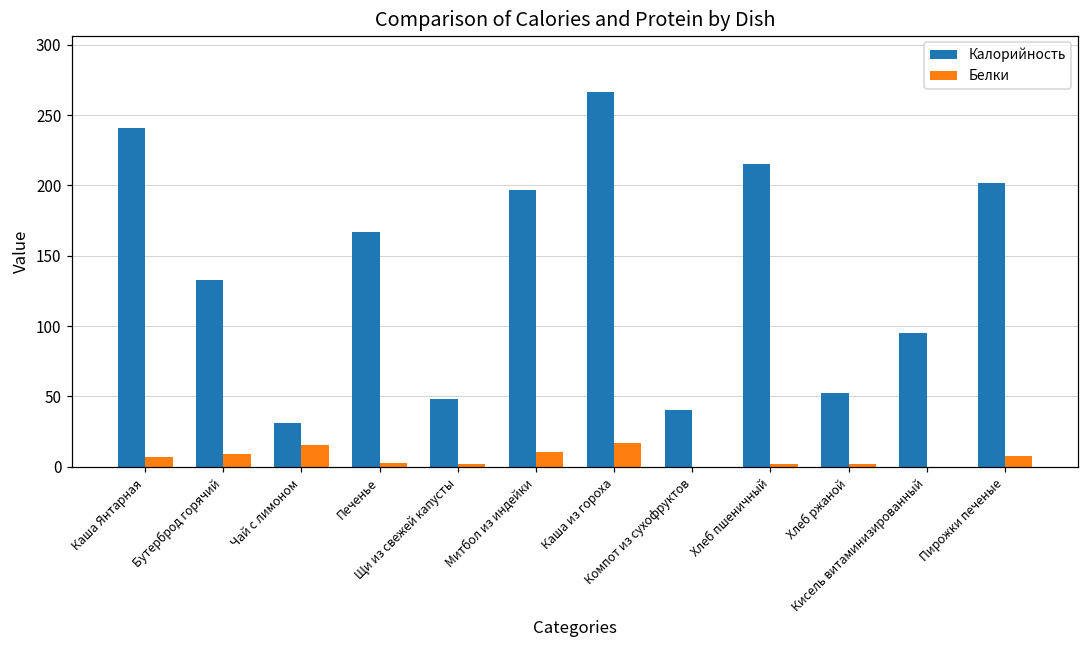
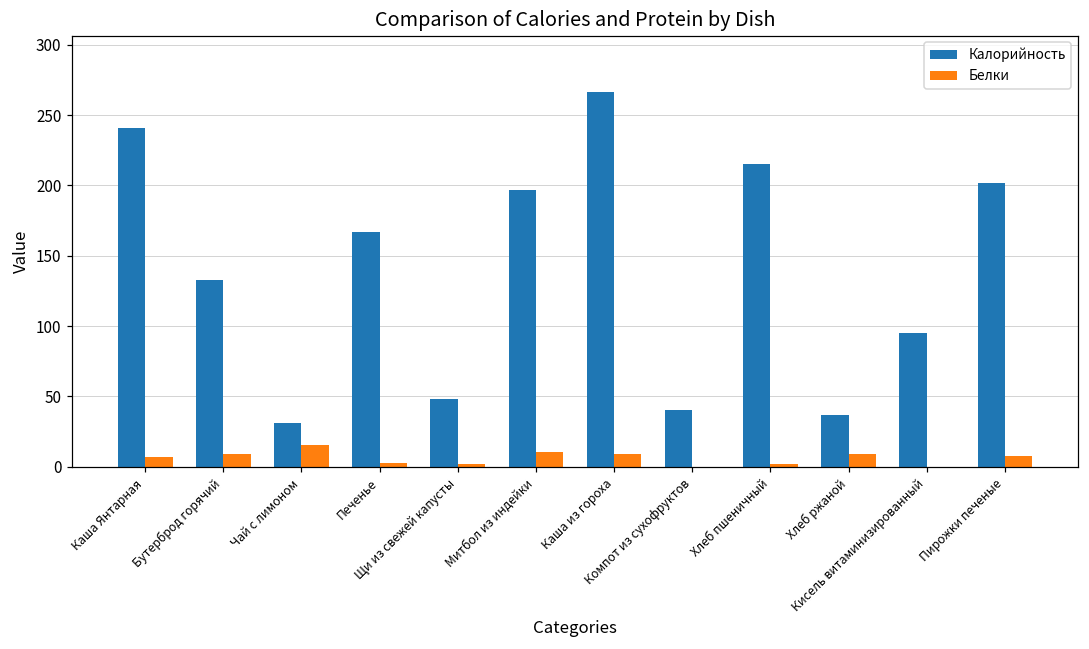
  {
    "Калорийность": {
      "Каша Янтарная": 241,
      "Бутерброд горячий": 133,
      "Чай с лимоном": 31,
      "Печенье": 167,
      "Щи из свежей капусты": 48,
      "Митбол из индейки": 196,
      "Каша из гороха": 266,
      "Компот из сухофруктов": 40,
      "Хлеб пшеничный": 215,
-     "Хлеб ржаной": 52,
+     "Хлеб ржаной": 37,
      "Кисель витаминизированный": 95,
      "Пирожки печеные": 202
    },
    "Белки": {
      "Каша Янтарная": 7,
      "Бутерброд горячий": 9,
      "Чай с лимоном": 15,
      "Печенье": 3,
      "Щи из свежей капусты": 2,
      "Митбол из индейки": 11,
-     "Каша из гороха": 17,
+     "Каша из гороха": 9,
      "Хлеб пшеничный": 2,
-     "Хлеб ржаной": 2,
+     "Хлеб ржаной": 9,
      "Кисель витаминизированный": 0,
      "Пирожки печеные": 8
    }
  }
